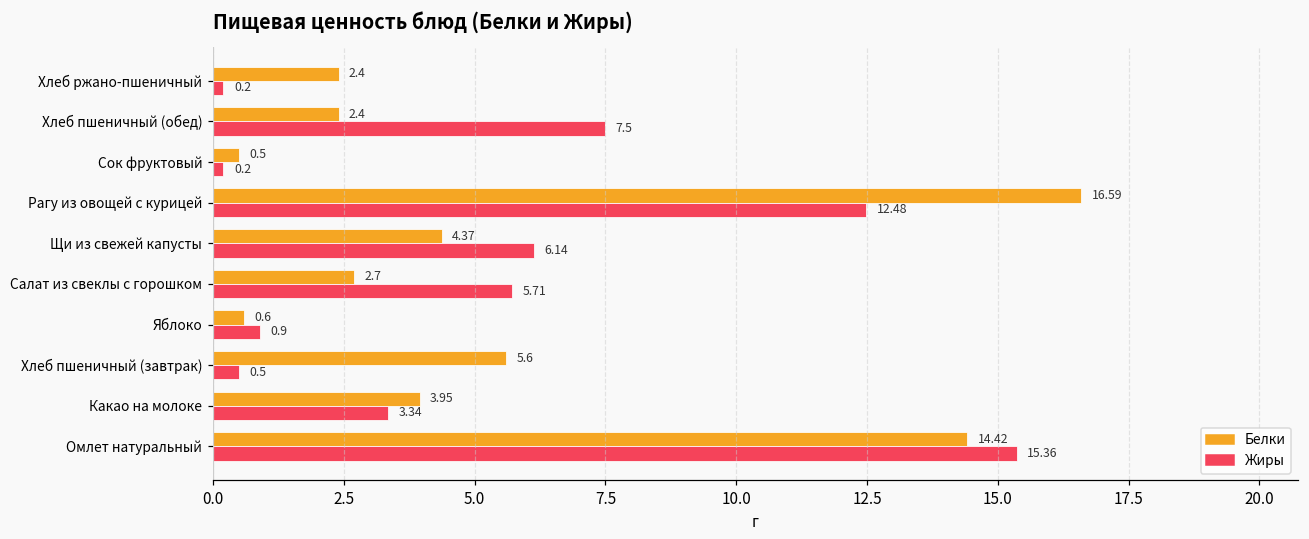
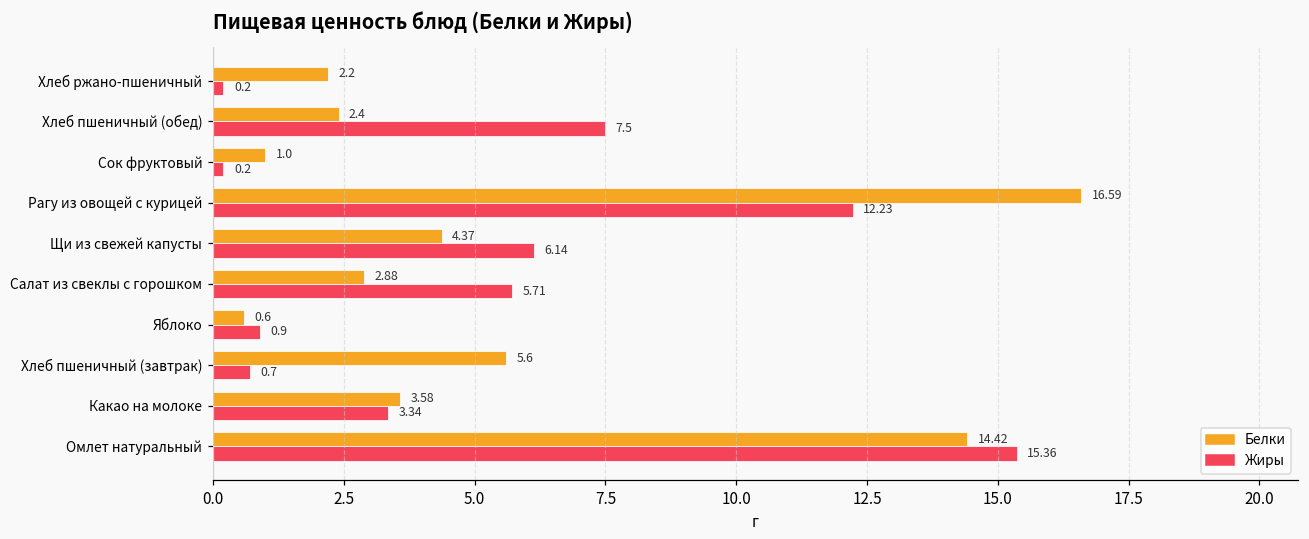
  {
    "Белки": {
-     "Хлеб ржано-пшеничный": 2.4,
+     "Хлеб ржано-пшеничный": 2.2,
      "Хлеб пшеничный (обед)": 2.4,
-     "Сок фруктовый": 0.5,
+     "Сок фруктовый": 1.0,
      "Рагу из овощей с курицей": 16.59,
      "Щи из свежей капусты": 4.37,
-     "Салат из свеклы с горошком": 2.7,
+     "Салат из свеклы с горошком": 2.88,
      "Яблоко": 0.6,
      "Хлеб пшеничный (завтрак)": 5.6,
-     "Какао на молоке": 3.95,
+     "Какао на молоке": 3.58,
      "Омлет натуральный": 14.42
    },
    "Жиры": {
      "Хлеб ржано-пшеничный": 0.2,
      "Хлеб пшеничный (обед)": 7.5,
      "Сок фруктовый": 0.2,
-     "Рагу из овощей с курицей": 12.48,
+     "Рагу из овощей с курицей": 12.23,
      "Щи из свежей капусты": 6.14,
      "Салат из свеклы с горошком": 5.71,
      "Яблоко": 0.9,
-     "Хлеб пшеничный (завтрак)": 0.5,
+     "Хлеб пшеничный (завтрак)": 0.7,
      "Какао на молоке": 3.34,
      "Омлет натуральный": 15.36
    }
  }
